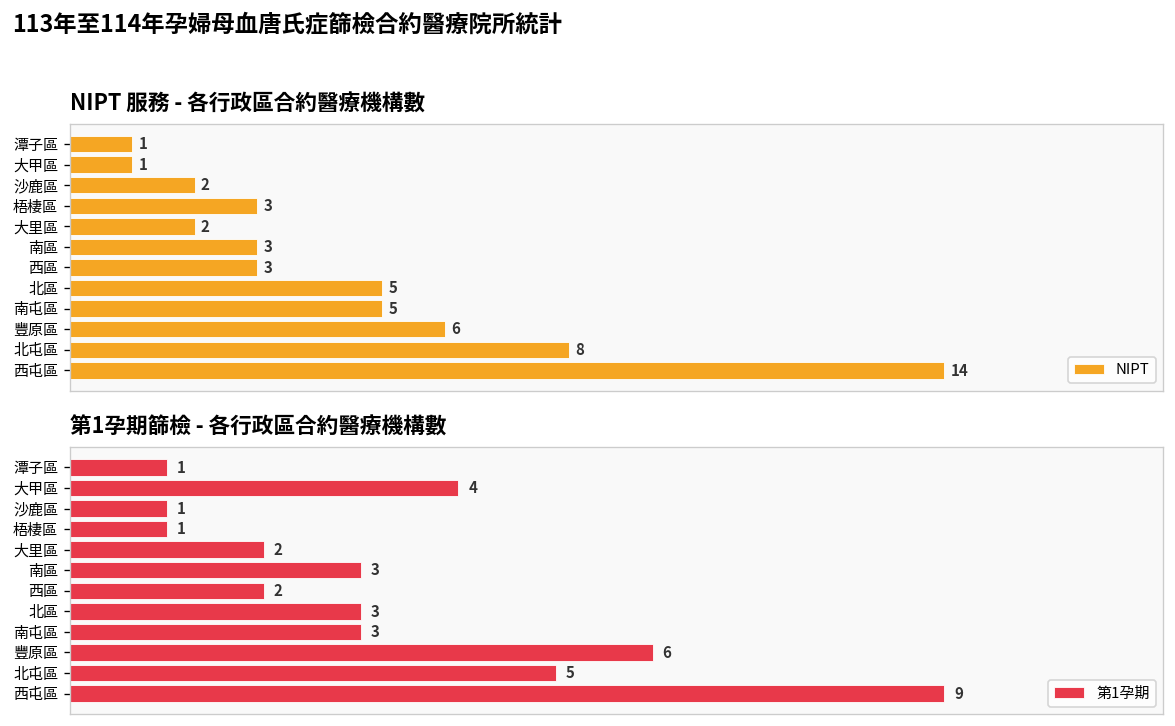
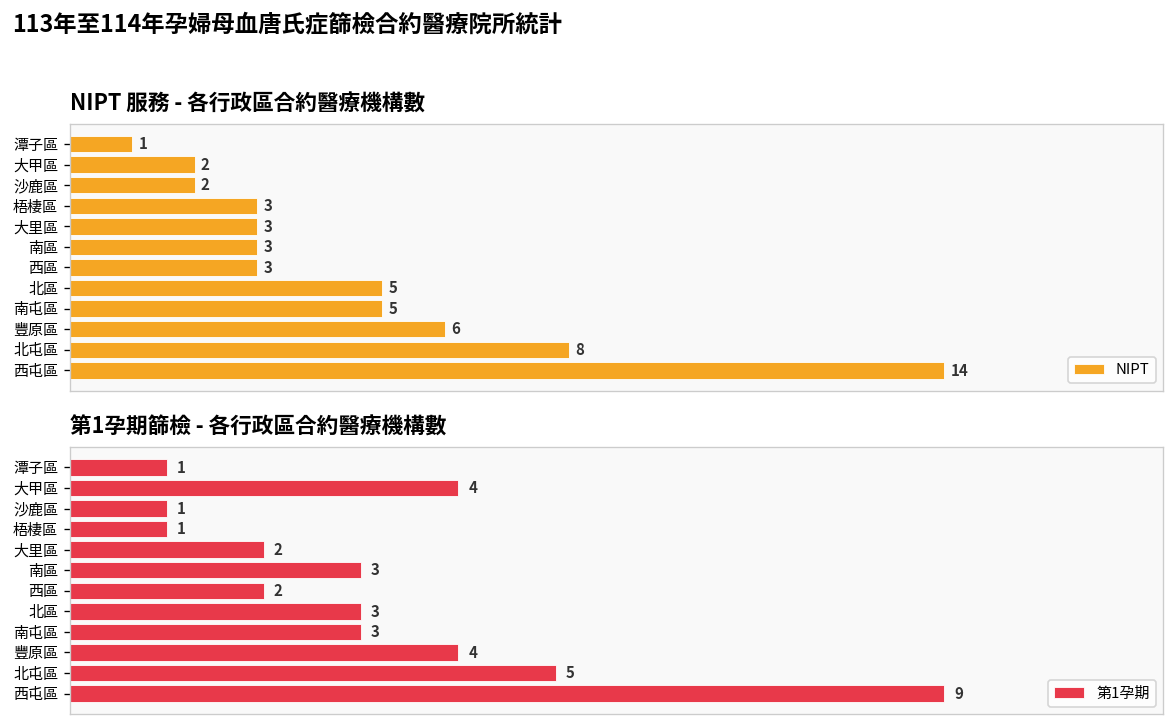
  {
    "NIPT 服務 - 各行政區合約醫療機構數": {
      "潭子區": 1,
-     "大甲區": 1,
+     "大甲區": 2,
      "沙鹿區": 2,
      "梧棲區": 3,
-     "大里區": 2,
+     "大里區": 3,
      "南區": 3,
      "西區": 3,
      "北區": 5,
      "南屯區": 5,
      "豐原區": 6,
      "北屯區": 8,
      "西屯區": 14
    },
    "第1孕期篩檢 - 各行政區合約醫療機構數": {
      "潭子區": 1,
      "大甲區": 4,
      "沙鹿區": 1,
      "梧棲區": 1,
      "大里區": 2,
      "南區": 3,
      "西區": 2,
      "北區": 3,
      "南屯區": 3,
-     "豐原區": 6,
+     "豐原區": 4,
      "北屯區": 5,
      "西屯區": 9
    }
  }
